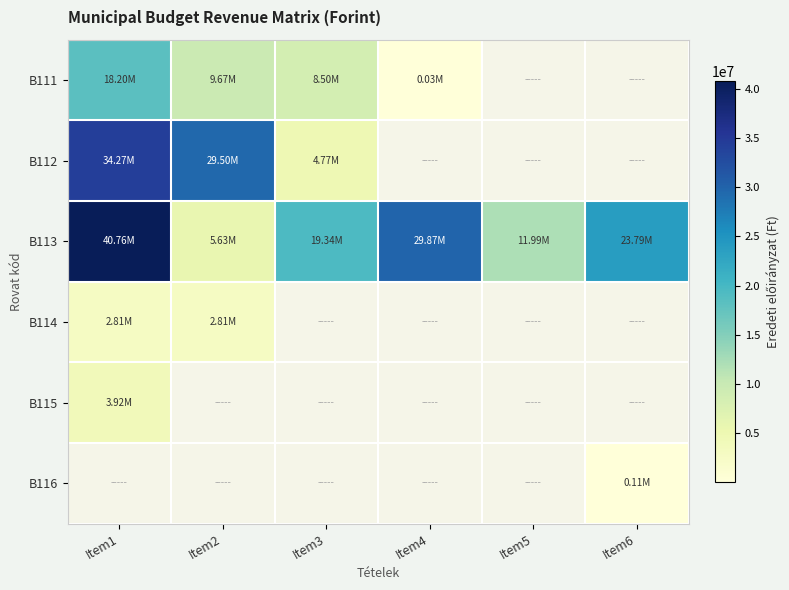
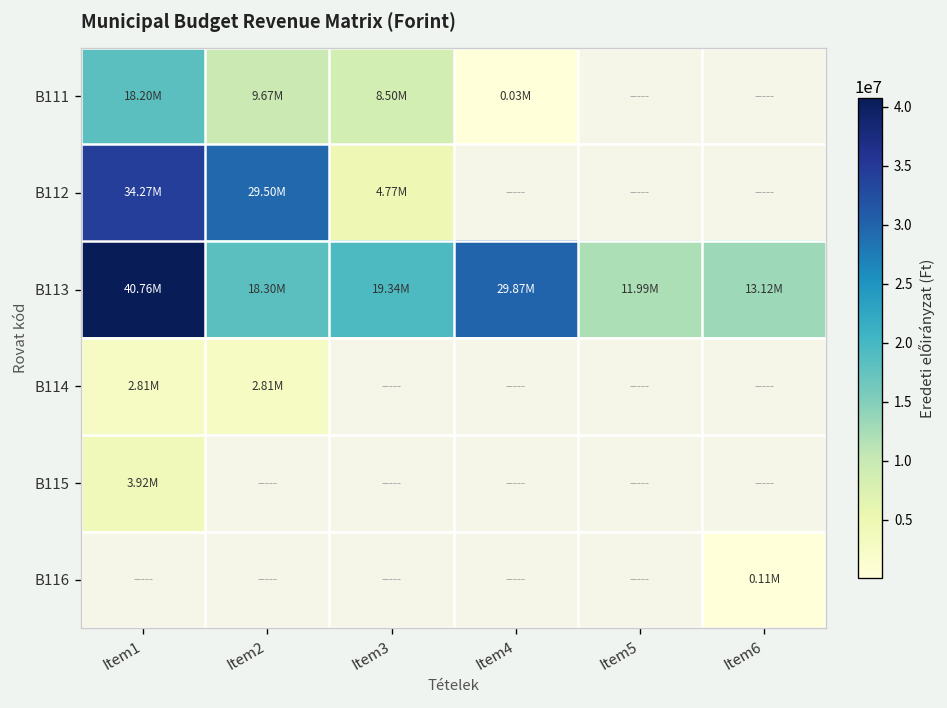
  {
    "B111": {
      "Item1": "18.20M",
      "Item2": "9.67M",
      "Item3": "8.50M",
      "Item4": "0.03M"
    },
    "B112": {
      "Item1": "34.27M",
      "Item2": "29.50M",
      "Item3": "4.77M"
    },
    "B113": {
      "Item1": "40.76M",
-     "Item2": "5.63M",
+     "Item2": "18.30M",
      "Item3": "19.34M",
      "Item4": "29.87M",
      "Item5": "11.99M",
-     "Item6": "23.79M"
+     "Item6": "13.12M"
    },
    "B114": {
      "Item1": "2.81M",
      "Item2": "2.81M"
    },
    "B115": {
      "Item1": "3.92M"
    },
    "B116": {
      "Item6": "0.11M"
    }
  }
